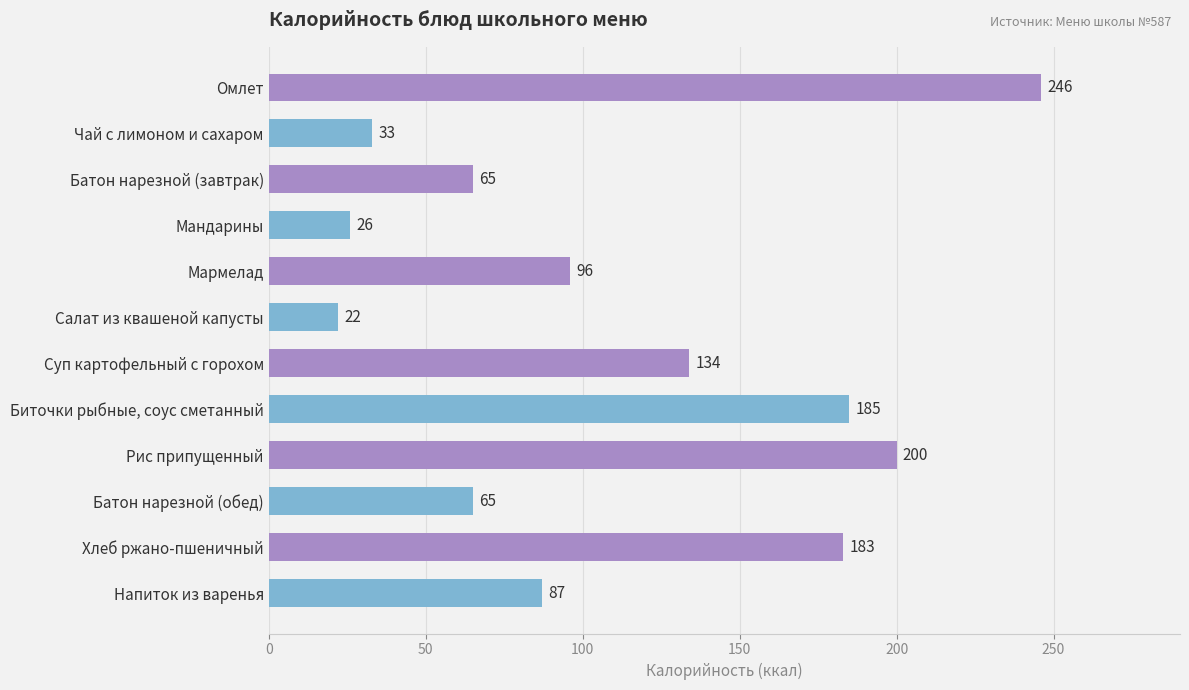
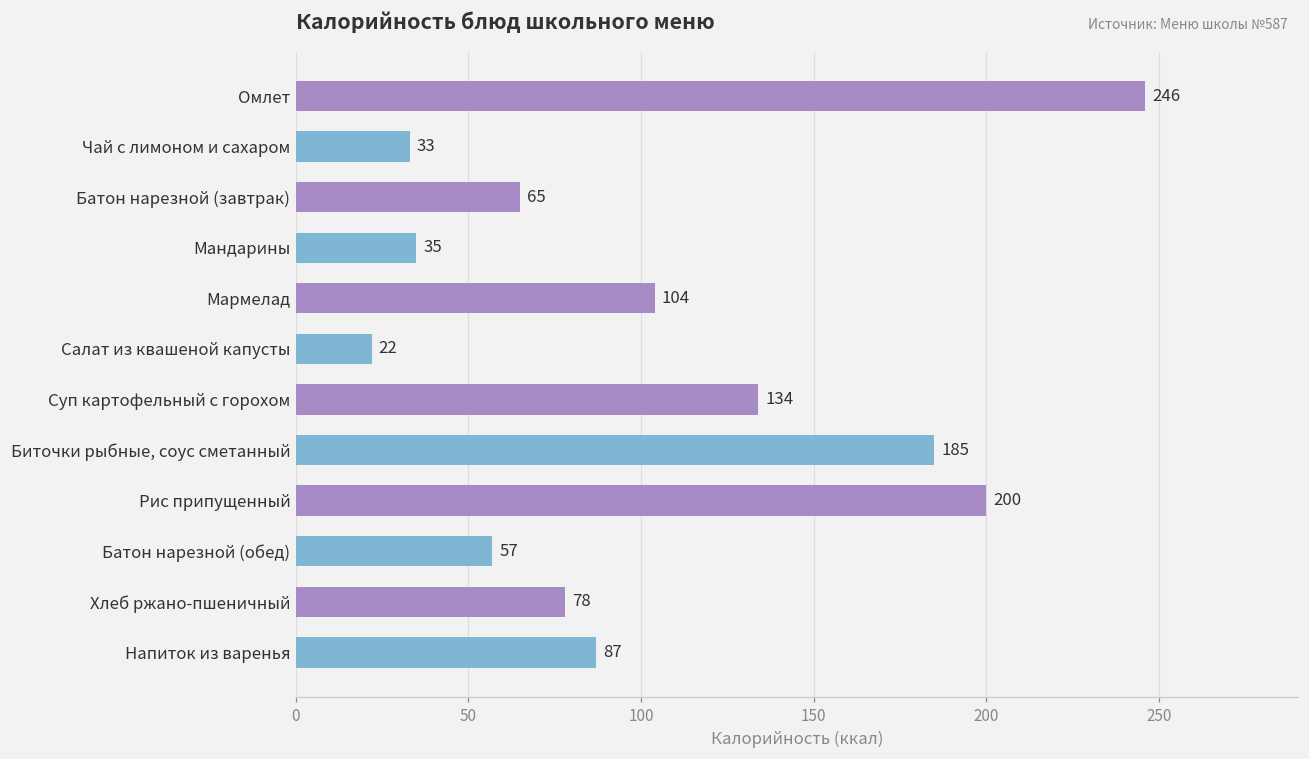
  {
    "Омлет": 246,
    "Чай с лимоном и сахаром": 33,
    "Батон нарезной (завтрак)": 65,
-   "Мандарины": 26,
-   "Мармелад": 96,
+   "Мандарины": 35,
+   "Мармелад": 104,
    "Салат из квашеной капусты": 22,
    "Суп картофельный с горохом": 134,
    "Биточки рыбные, соус сметанный": 185,
    "Рис припущенный": 200,
-   "Батон нарезной (обед)": 65,
-   "Хлеб ржано-пшеничный": 183,
+   "Батон нарезной (обед)": 57,
+   "Хлеб ржано-пшеничный": 78,
    "Напиток из варенья": 87
  }
